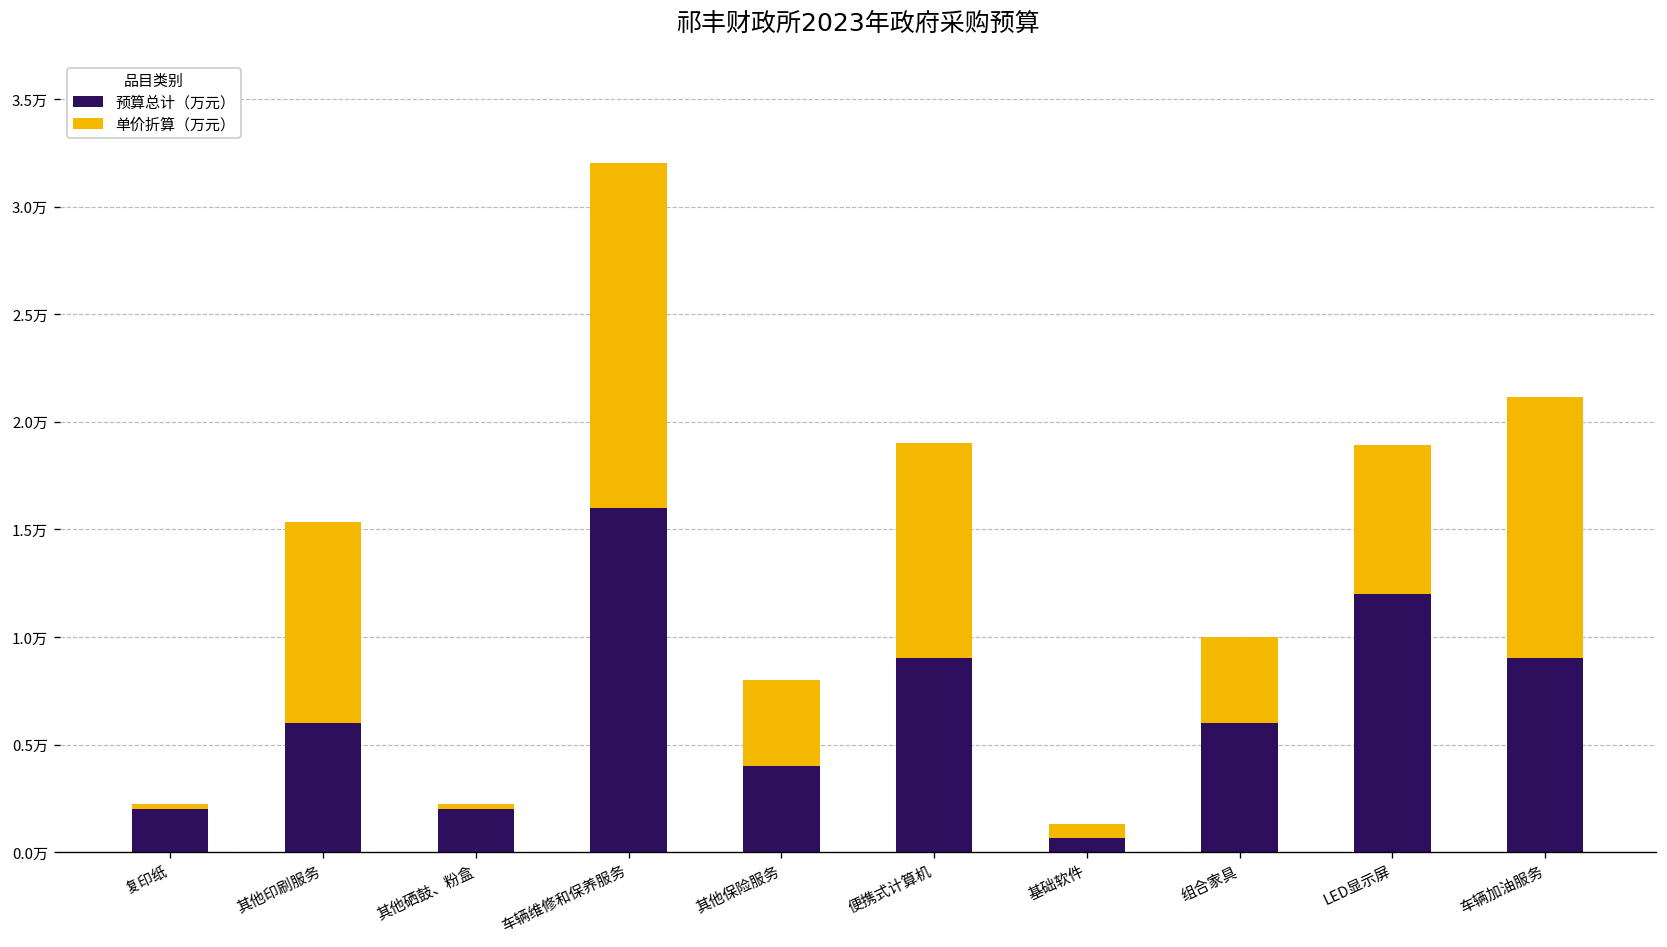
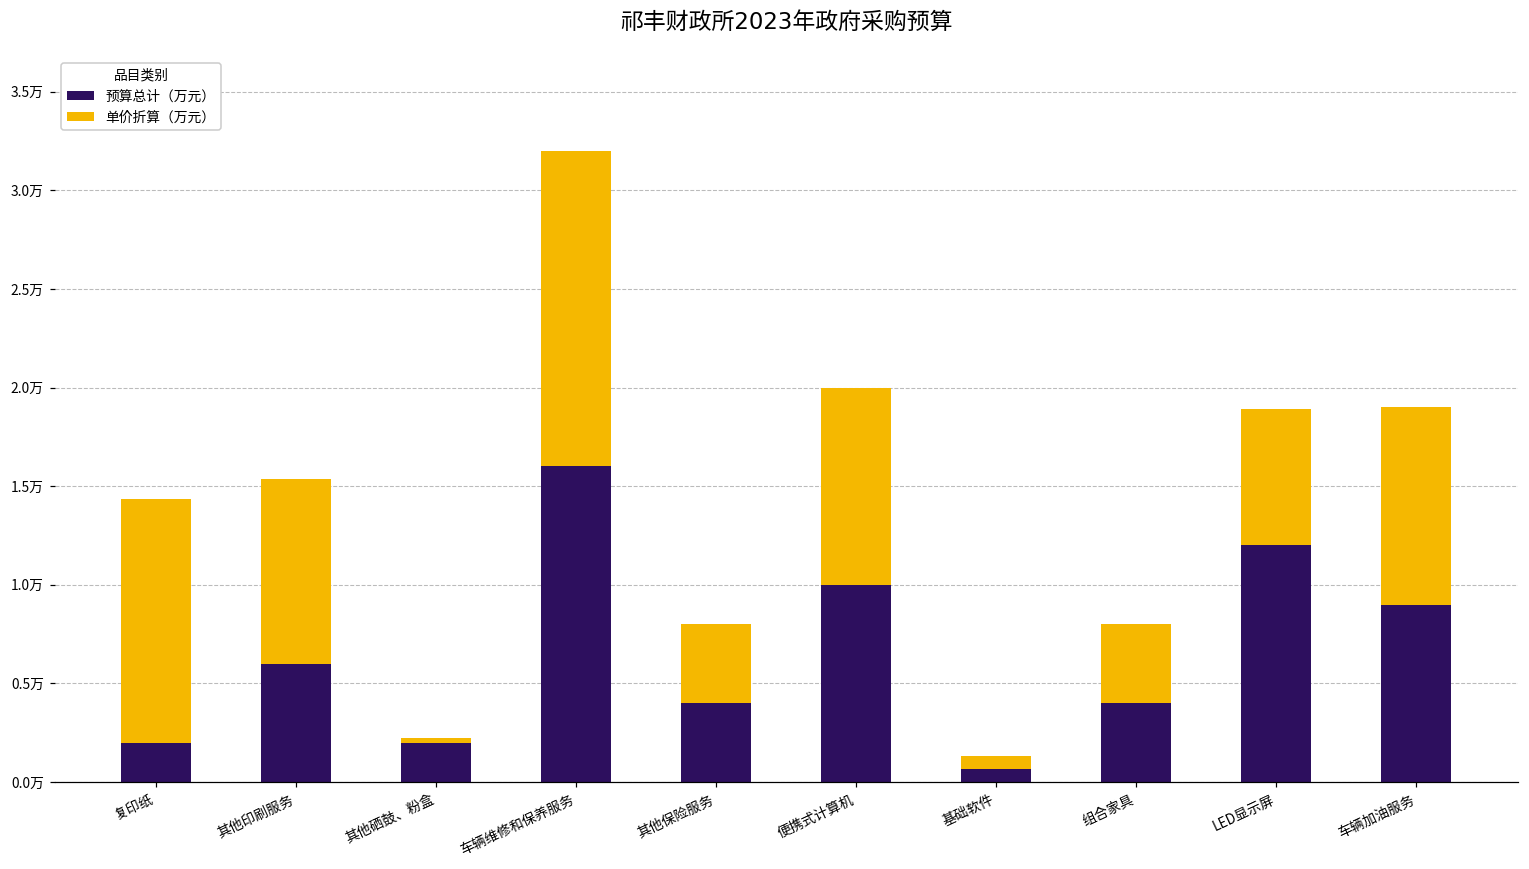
  {
    "预算总计（万元）": {
      "复印纸": "0.2万",
      "其他印刷服务": "0.6万",
      "其他硒鼓、粉盒": "0.2万",
      "车辆维修和保养服务": "1.6万",
      "其他保险服务": "0.4万",
-     "便携式计算机": "0.9万",
+     "便携式计算机": "1.0万",
      "基础软件": "0.07万",
-     "组合家具": "0.6万",
+     "组合家具": "0.4万",
      "LED显示屏": "1.2万",
      "车辆加油服务": "0.9万"
    },
    "单价折算（万元）": {
-     "复印纸": "0.02万",
+     "复印纸": "1.23万",
      "其他印刷服务": "0.94万",
      "其他硒鼓、粉盒": "0.02万",
      "车辆维修和保养服务": "1.60万",
      "其他保险服务": "0.40万",
      "便携式计算机": "1.00万",
      "基础软件": "0.07万",
      "组合家具": "0.40万",
      "LED显示屏": "0.69万",
-     "车辆加油服务": "1.21万"
+     "车辆加油服务": "1.00万"
    }
  }
